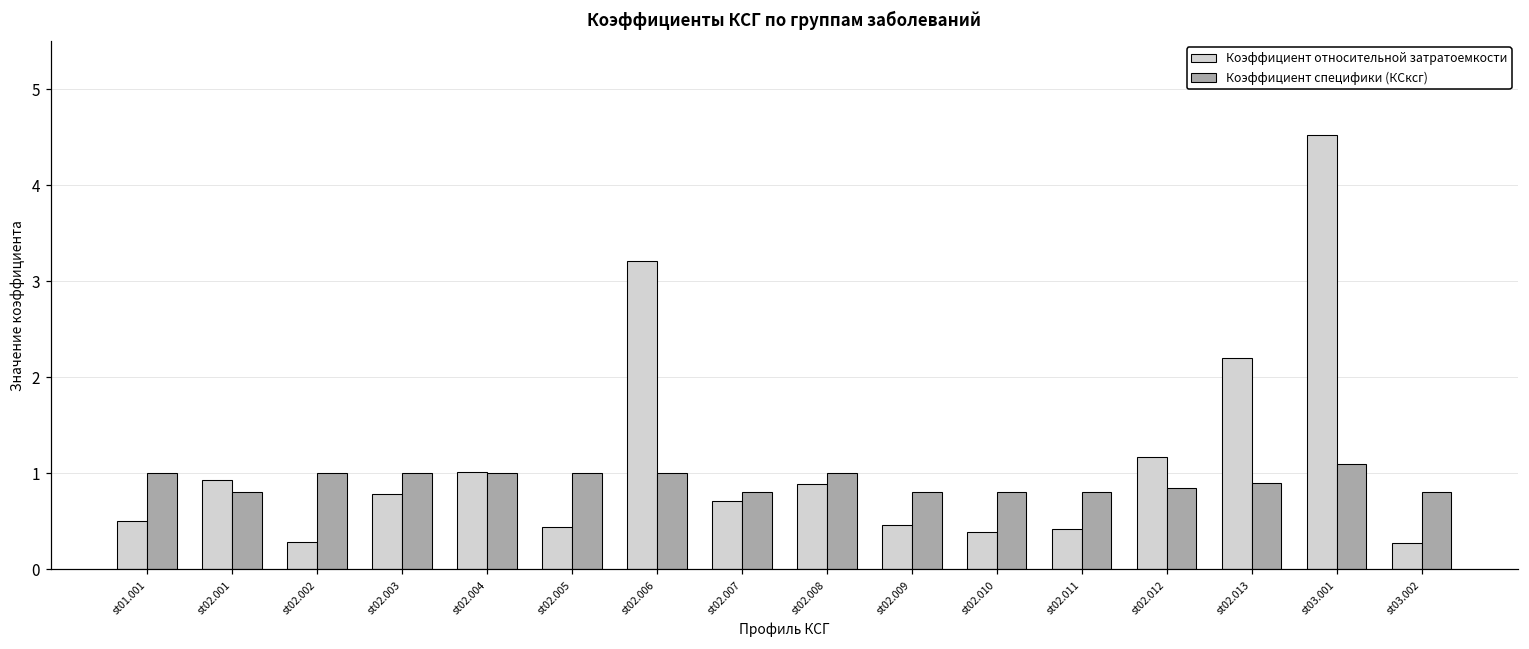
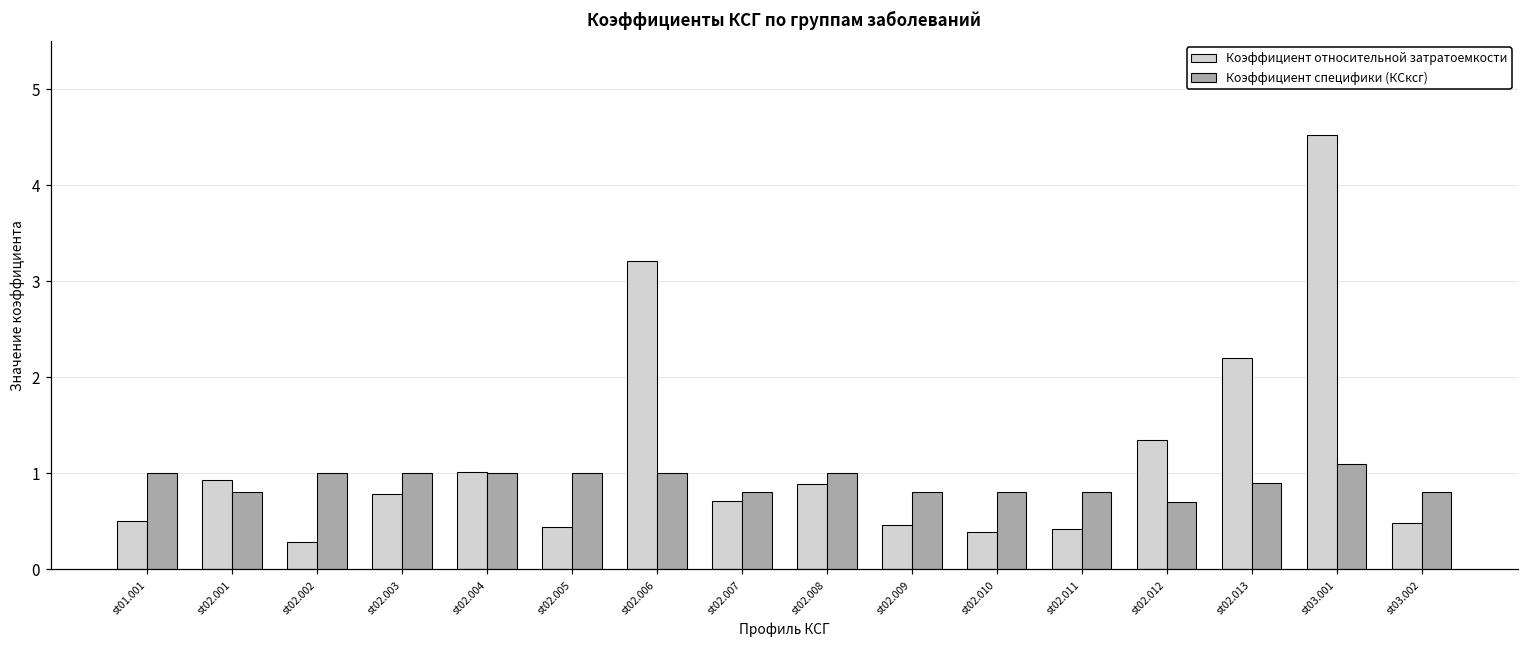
  {
    "Коэффициент относительной затратоемкости": {
      "st01.001": 0.5,
      "st02.001": 0.9,
      "st02.002": 0.3,
      "st02.003": 0.8,
      "st02.004": 1.0,
      "st02.005": 0.4,
      "st02.006": 3.2,
      "st02.007": 0.7,
      "st02.008": 0.9,
      "st02.009": 0.5,
      "st02.010": 0.4,
      "st02.011": 0.4,
-     "st02.012": 1.2,
+     "st02.012": 1.4,
      "st02.013": 2.2,
      "st03.001": 4.5,
-     "st03.002": 0.3
+     "st03.002": 0.5
    },
    "Коэффициент специфики (КСксг)": {
      "st01.001": 1.0,
      "st02.001": 0.8,
      "st02.002": 1.0,
      "st02.003": 1.0,
      "st02.004": 1.0,
      "st02.005": 1.0,
      "st02.006": 1.0,
      "st02.007": 0.8,
      "st02.008": 1.0,
      "st02.009": 0.8,
      "st02.010": 0.8,
      "st02.011": 0.8,
-     "st02.012": 0.9,
+     "st02.012": 0.7,
      "st02.013": 0.9,
      "st03.001": 1.1,
      "st03.002": 0.8
    }
  }
